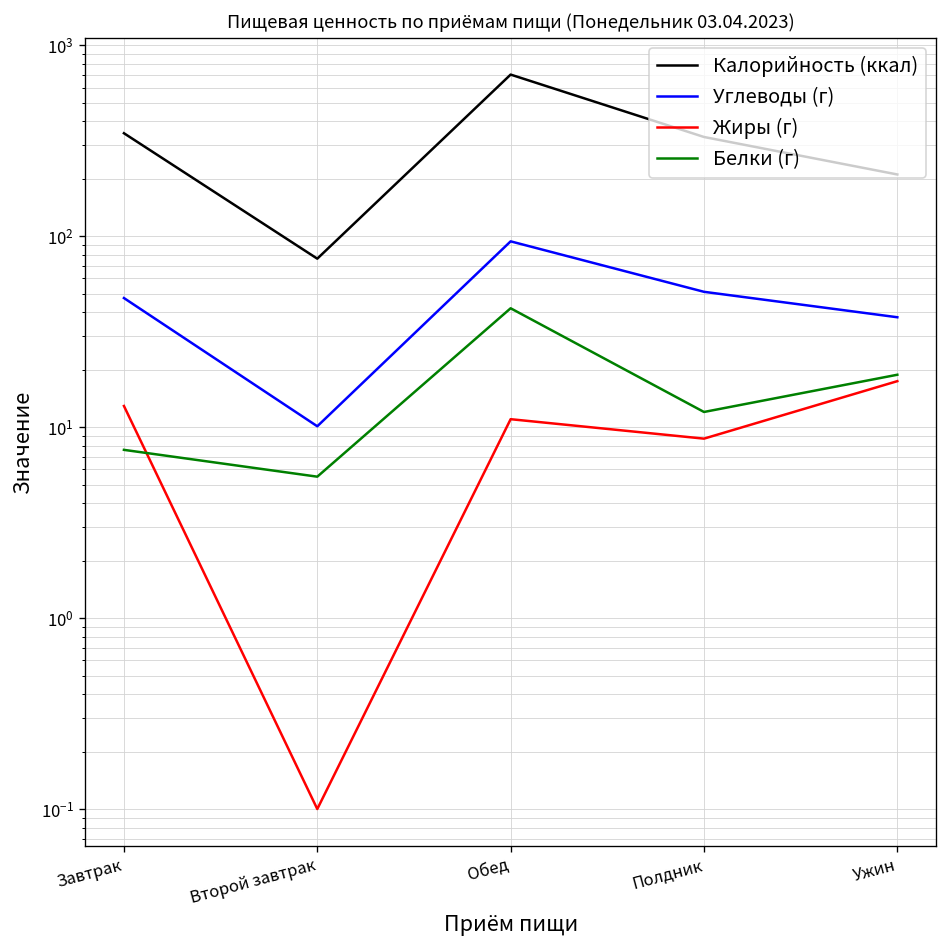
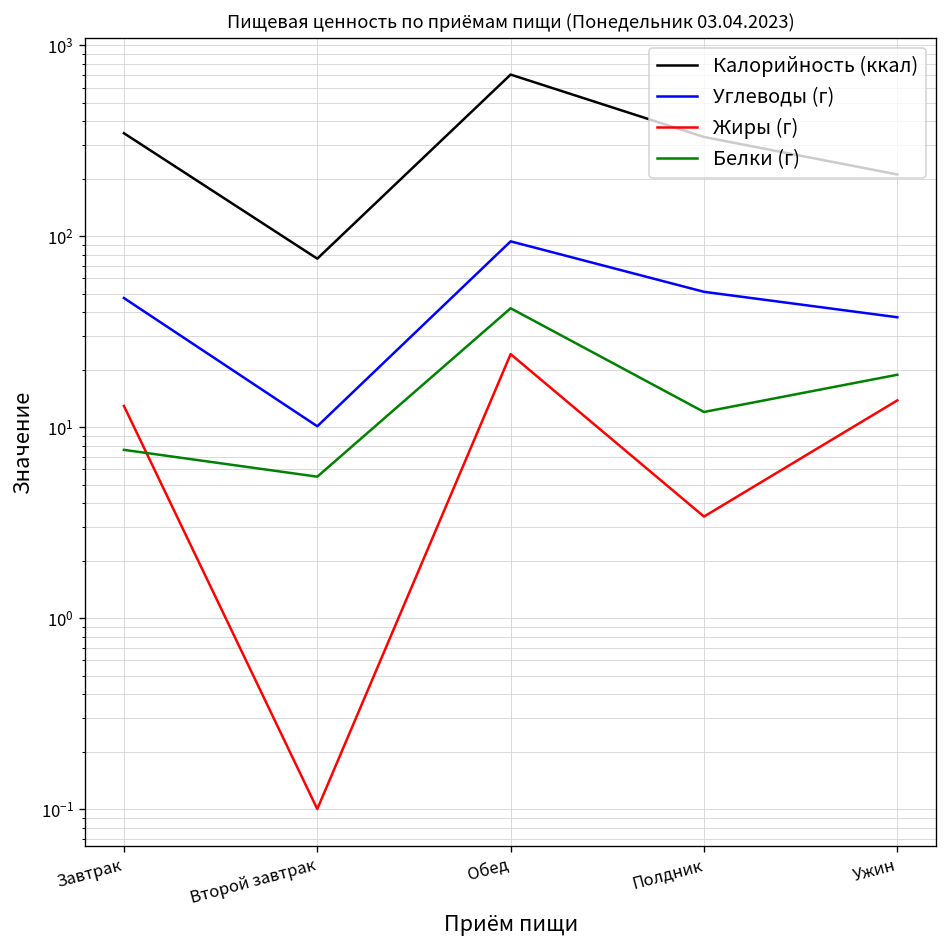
  {
    "Калорийность (ккал)": {
      "Завтрак": 350,
      "Второй завтрак": 80,
      "Обед": 700
    },
    "Углеводы (г)": {
      "Завтрак": 47,
      "Второй завтрак": 10,
      "Обед": 90,
      "Полдник": 51,
      "Ужин": 38
    },
    "Жиры (г)": {
      "Завтрак": 13,
      "Второй завтрак": 0.1,
-     "Обед": 11,
-     "Полдник": 9,
-     "Ужин": 17
+     "Обед": 24,
+     "Полдник": 3.4,
+     "Ужин": 14
    },
    "Белки (г)": {
      "Завтрак": 8,
      "Второй завтрак": 5.5,
      "Обед": 42,
      "Полдник": 12,
      "Ужин": 19
    }
  }
